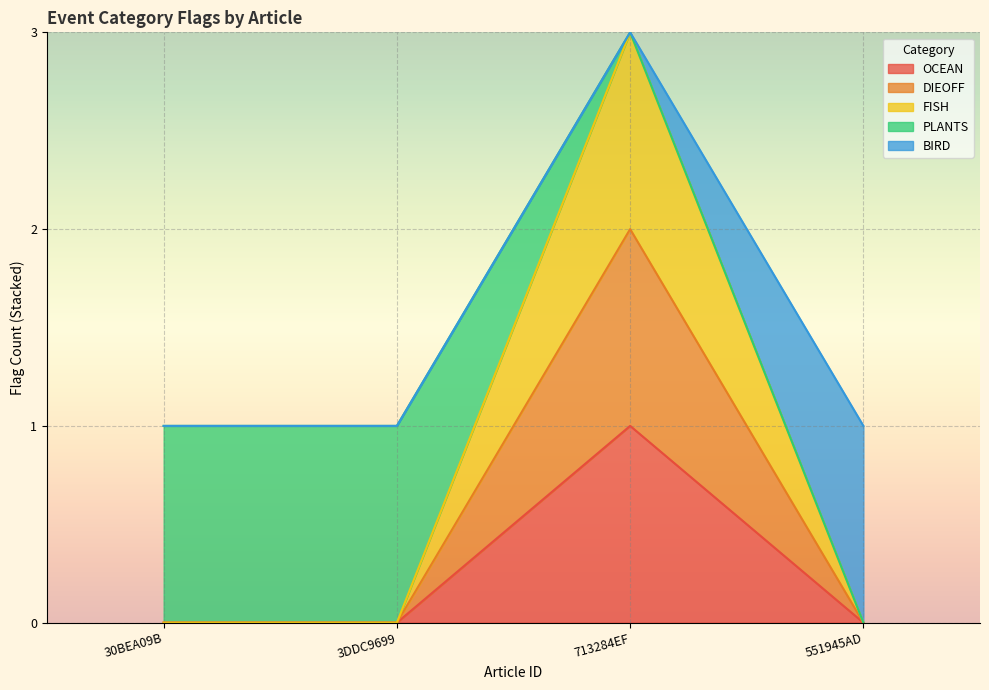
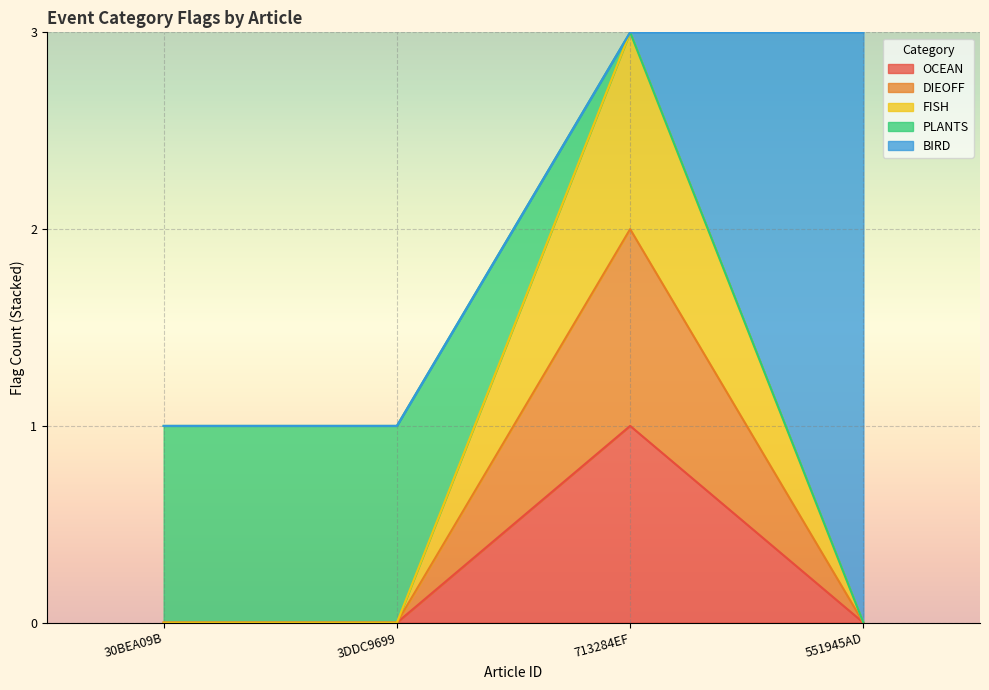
  {
    "BIRD": {
-     "551945AD": 1
+     "551945AD": 3
    }
  }
